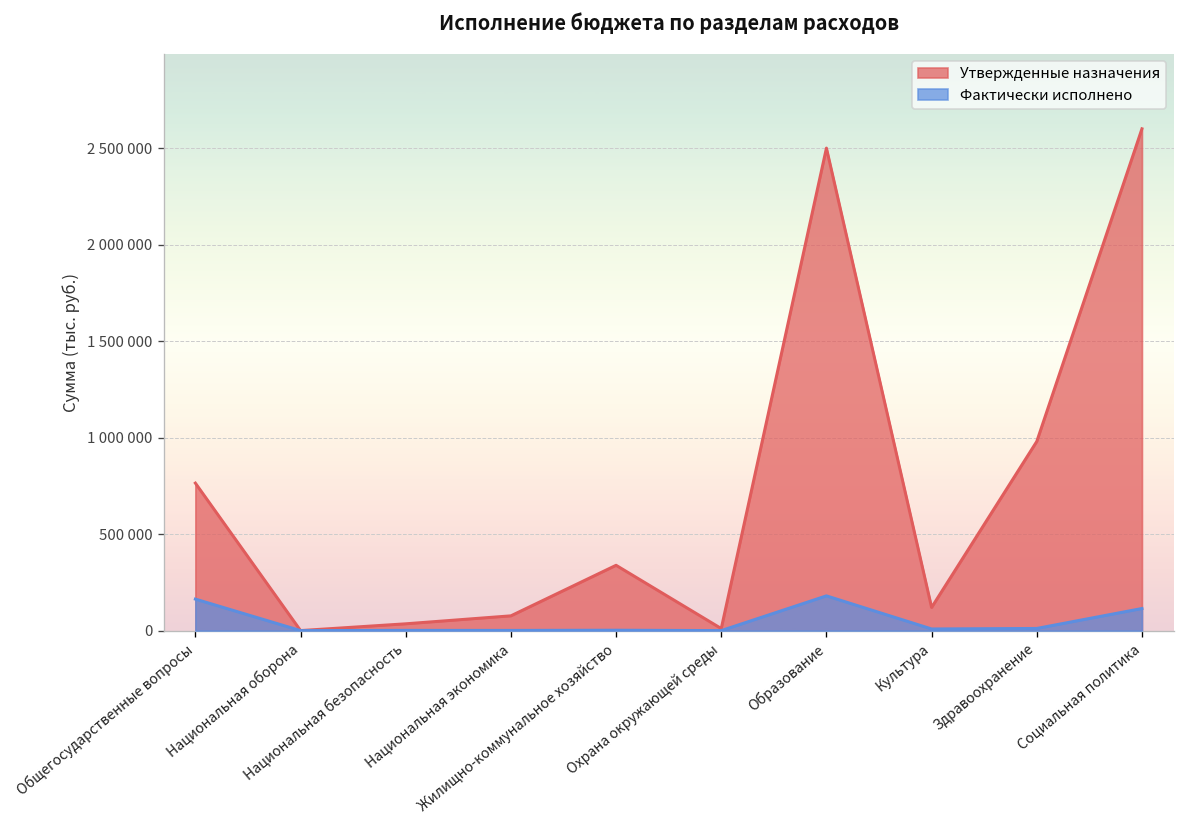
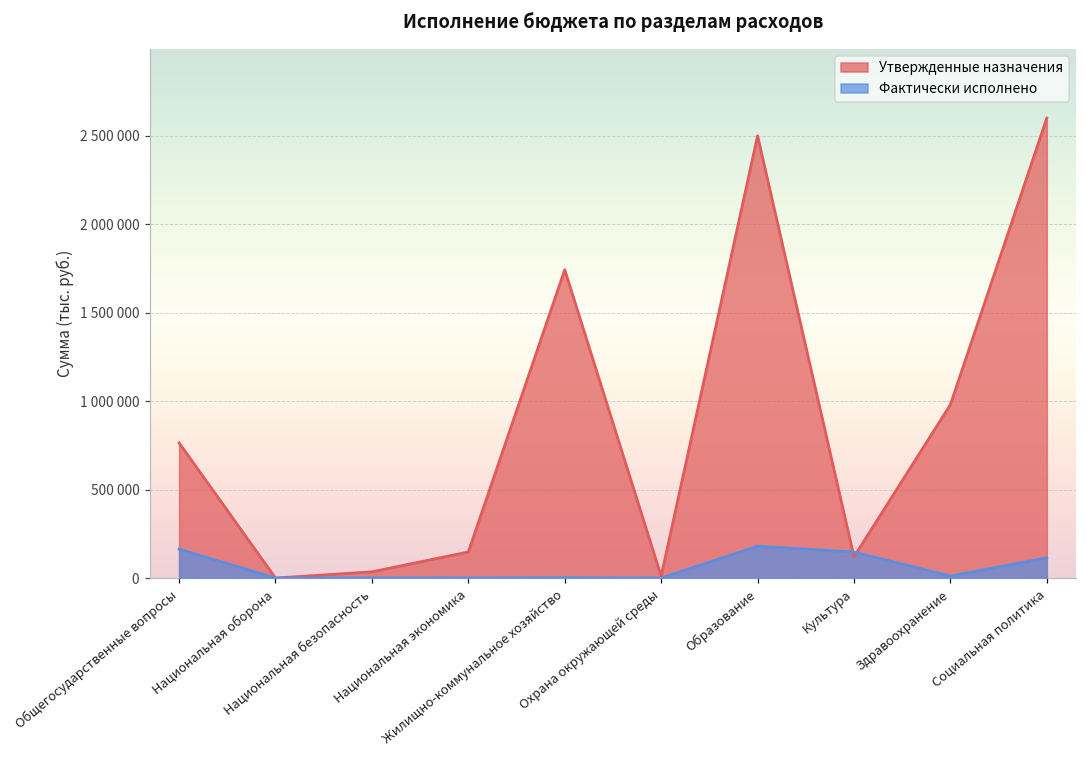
  {
    "Утвержденные назначения": {
      "Общегосударственные вопросы": 760000,
      "Национальная безопасность": 40000,
-     "Национальная экономика": 80000,
-     "Жилищно-коммунальное хозяйство": 340000,
+     "Национальная экономика": 150000,
+     "Жилищно-коммунальное хозяйство": 1740000,
      "Образование": 2500000,
      "Культура": 120000,
      "Здравоохранение": 980000,
      "Социальная политика": 2600000
    },
    "Фактически исполнено": {
      "Общегосударственные вопросы": 160000,
      "Национальная безопасность": 0,
      "Национальная экономика": 0,
      "Жилищно-коммунальное хозяйство": 0,
      "Образование": 180000,
-     "Культура": 10000,
+     "Культура": 150000,
      "Здравоохранение": 10000,
      "Социальная политика": 110000
    }
  }
